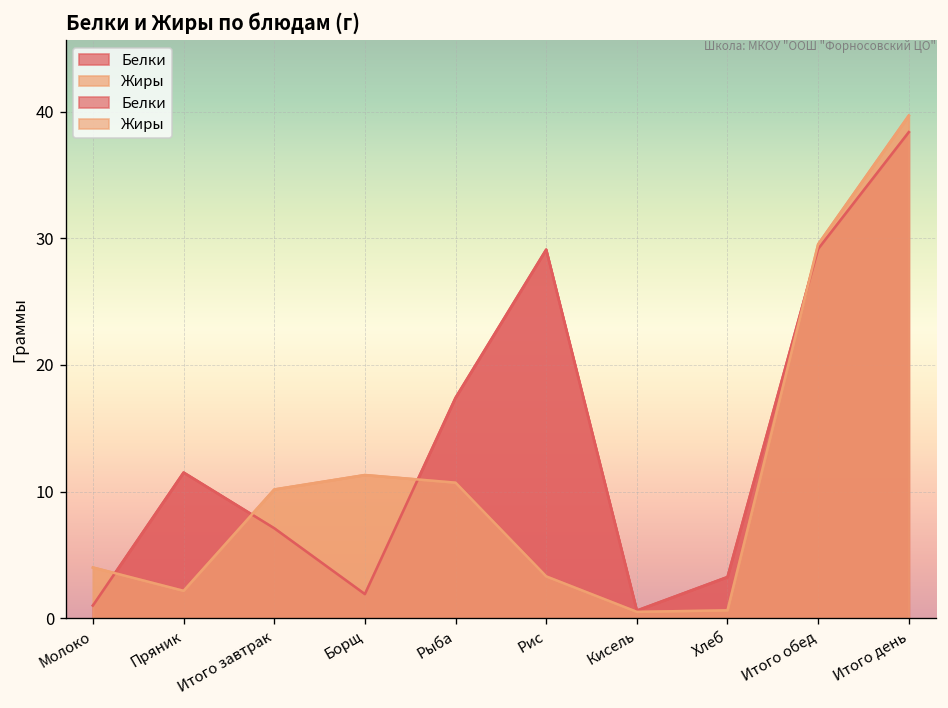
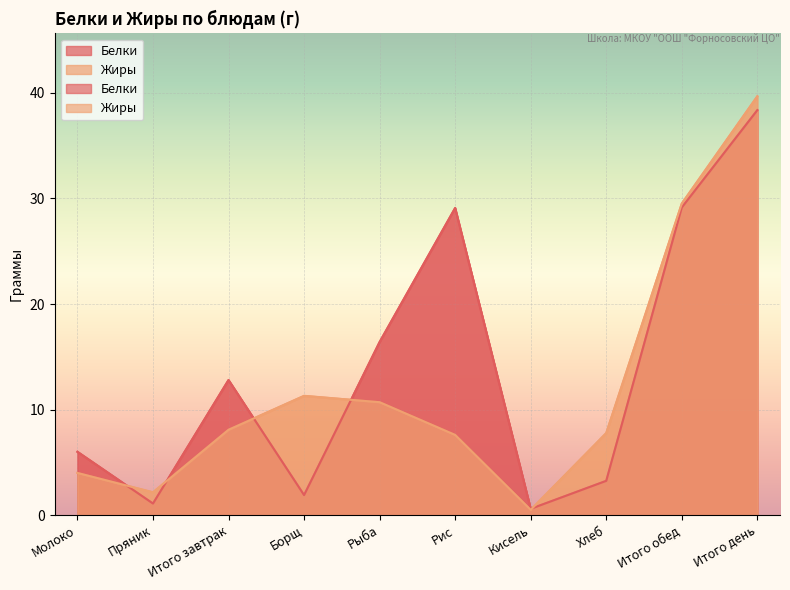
  {
    "Белки": {
-     "Молоко": 1,
-     "Пряник": 11.5,
-     "Итого завтрак": 7.1,
+     "Молоко": 6,
+     "Пряник": 1.1,
+     "Итого завтрак": 12.8,
      "Борщ": 1.9,
-     "Рыба": 17.4,
+     "Рыба": 16.4,
      "Рис": 29.1,
      "Хлеб": 3.3,
      "Итого обед": 29.2,
      "Итого день": 38.4
    },
    "Жиры": {
      "Молоко": 4.0,
      "Пряник": 2.2,
-     "Итого завтрак": 10.2,
+     "Итого завтрак": 8.1,
      "Борщ": 11.3,
      "Рыба": 10.7,
-     "Рис": 3.3,
-     "Хлеб": 0.6,
+     "Рис": 7.6,
+     "Хлеб": 7.8,
      "Итого обед": 29.5,
      "Итого день": 39.7
    }
  }
